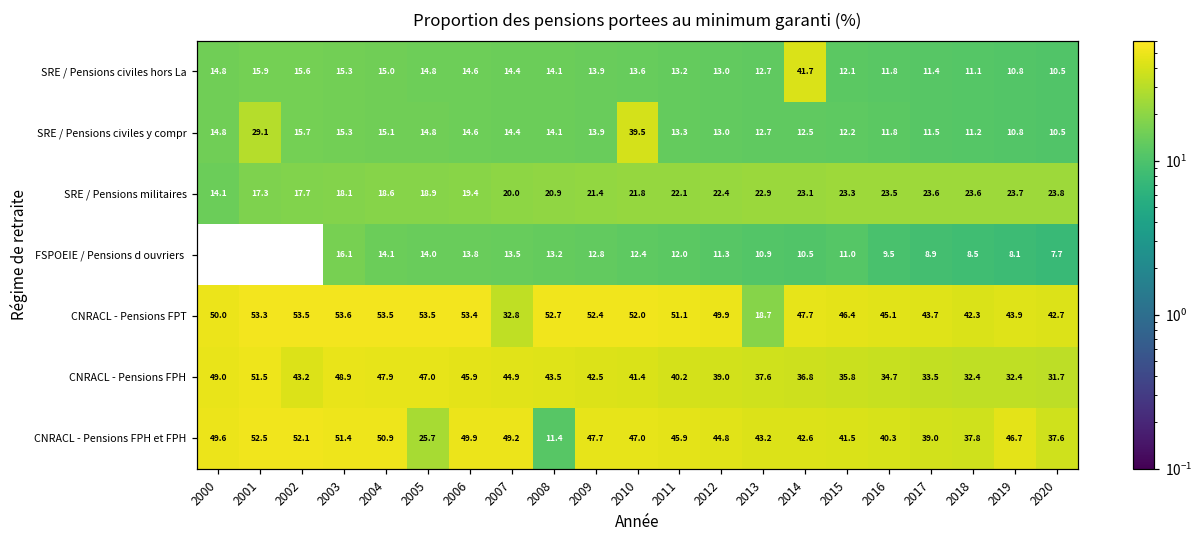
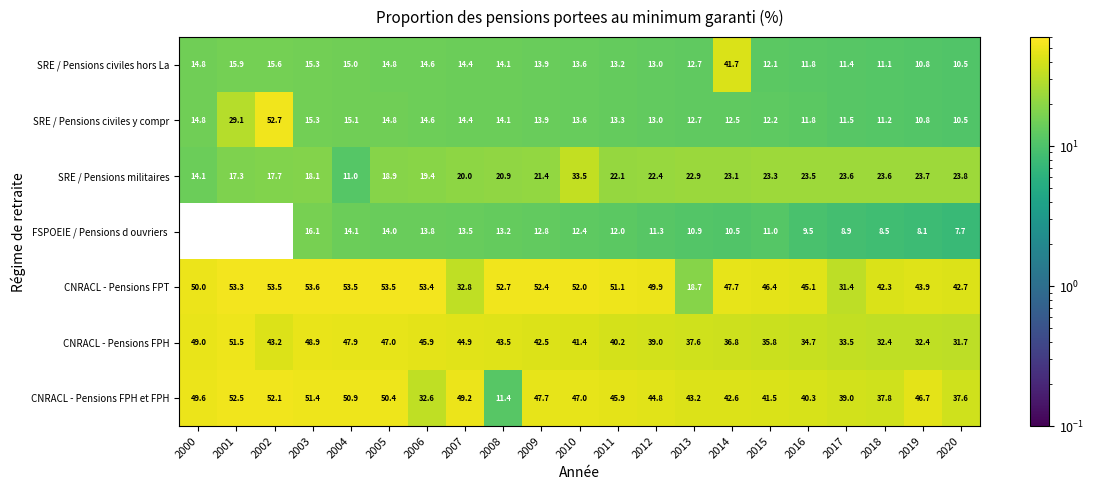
  {
    "SRE / Pensions civiles hors La": {
      "2000": 14.8,
      "2001": 15.9,
      "2002": 15.6,
      "2003": 15.3,
      "2004": 15.0,
      "2005": 14.8,
      "2006": 14.6,
      "2007": 14.4,
      "2008": 14.1,
      "2009": 13.9,
      "2010": 13.6,
      "2011": 13.2,
      "2012": 13.0,
      "2013": 12.7,
      "2014": 41.7,
      "2015": 12.1,
      "2016": 11.8,
      "2017": 11.4,
      "2018": 11.1,
      "2019": 10.8,
      "2020": 10.5
    },
    "SRE / Pensions civiles y compr": {
      "2000": 14.8,
      "2001": 29.1,
-     "2002": 15.7,
+     "2002": 52.7,
      "2003": 15.3,
      "2004": 15.1,
      "2005": 14.8,
      "2006": 14.6,
      "2007": 14.4,
      "2008": 14.1,
      "2009": 13.9,
-     "2010": 39.5,
+     "2010": 13.6,
      "2011": 13.3,
      "2012": 13.0,
      "2013": 12.7,
      "2014": 12.5,
      "2015": 12.2,
      "2016": 11.8,
      "2017": 11.5,
      "2018": 11.2,
      "2019": 10.8,
      "2020": 10.5
    },
    "SRE / Pensions militaires": {
      "2000": 14.1,
      "2001": 17.3,
      "2002": 17.7,
      "2003": 18.1,
-     "2004": 18.6,
+     "2004": 11.0,
      "2005": 18.9,
      "2006": 19.4,
      "2007": 20.0,
      "2008": 20.9,
      "2009": 21.4,
-     "2010": 21.8,
+     "2010": 33.5,
      "2011": 22.1,
      "2012": 22.4,
      "2013": 22.9,
      "2014": 23.1,
      "2015": 23.3,
      "2016": 23.5,
      "2017": 23.6,
      "2018": 23.6,
      "2019": 23.7,
      "2020": 23.8
    },
    "FSPOEIE / Pensions d ouvriers": {
      "2003": 16.1,
      "2004": 14.1,
      "2005": 14.0,
      "2006": 13.8,
      "2007": 13.5,
      "2008": 13.2,
      "2009": 12.8,
      "2010": 12.4,
      "2011": 12.0,
      "2012": 11.3,
      "2013": 10.9,
      "2014": 10.5,
      "2015": 11.0,
      "2016": 9.5,
      "2017": 8.9,
      "2018": 8.5,
      "2019": 8.1,
      "2020": 7.7
    },
    "CNRACL - Pensions FPT": {
      "2000": 50.0,
      "2001": 53.3,
      "2002": 53.5,
      "2003": 53.6,
      "2004": 53.5,
      "2005": 53.5,
      "2006": 53.4,
      "2007": 32.8,
      "2008": 52.7,
      "2009": 52.4,
      "2010": 52.0,
      "2011": 51.1,
      "2012": 49.9,
      "2013": 18.7,
      "2014": 47.7,
      "2015": 46.4,
      "2016": 45.1,
-     "2017": 43.7,
+     "2017": 31.4,
      "2018": 42.3,
      "2019": 43.9,
      "2020": 42.7
    },
    "CNRACL - Pensions FPH": {
      "2000": 49.0,
      "2001": 51.5,
      "2002": 43.2,
      "2003": 48.9,
      "2004": 47.9,
      "2005": 47.0,
      "2006": 45.9,
      "2007": 44.9,
      "2008": 43.5,
      "2009": 42.5,
      "2010": 41.4,
      "2011": 40.2,
      "2012": 39.0,
      "2013": 37.6,
      "2014": 36.8,
      "2015": 35.8,
      "2016": 34.7,
      "2017": 33.5,
      "2018": 32.4,
      "2019": 32.4,
      "2020": 31.7
    },
    "CNRACL - Pensions FPH et FPH": {
      "2000": 49.6,
      "2001": 52.5,
      "2002": 52.1,
      "2003": 51.4,
      "2004": 50.9,
-     "2005": 25.7,
-     "2006": 49.9,
+     "2005": 50.4,
+     "2006": 32.6,
      "2007": 49.2,
      "2008": 11.4,
      "2009": 47.7,
      "2010": 47.0,
      "2011": 45.9,
      "2012": 44.8,
      "2013": 43.2,
      "2014": 42.6,
      "2015": 41.5,
      "2016": 40.3,
      "2017": 39.0,
      "2018": 37.8,
      "2019": 46.7,
      "2020": 37.6
    }
  }
